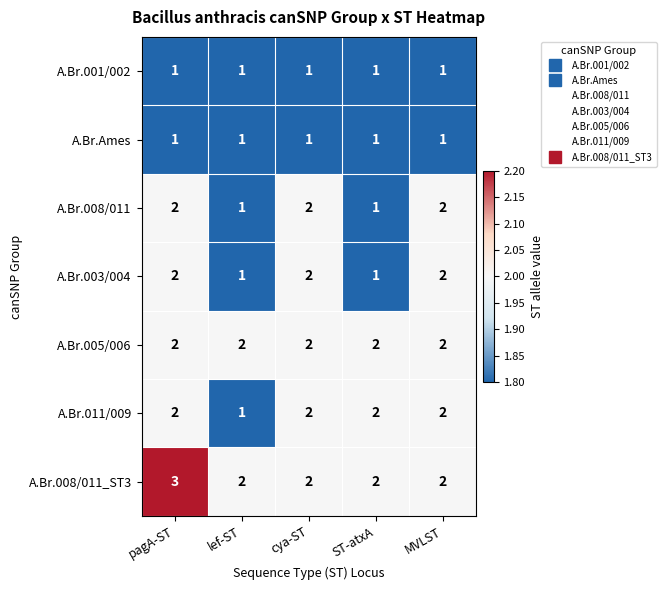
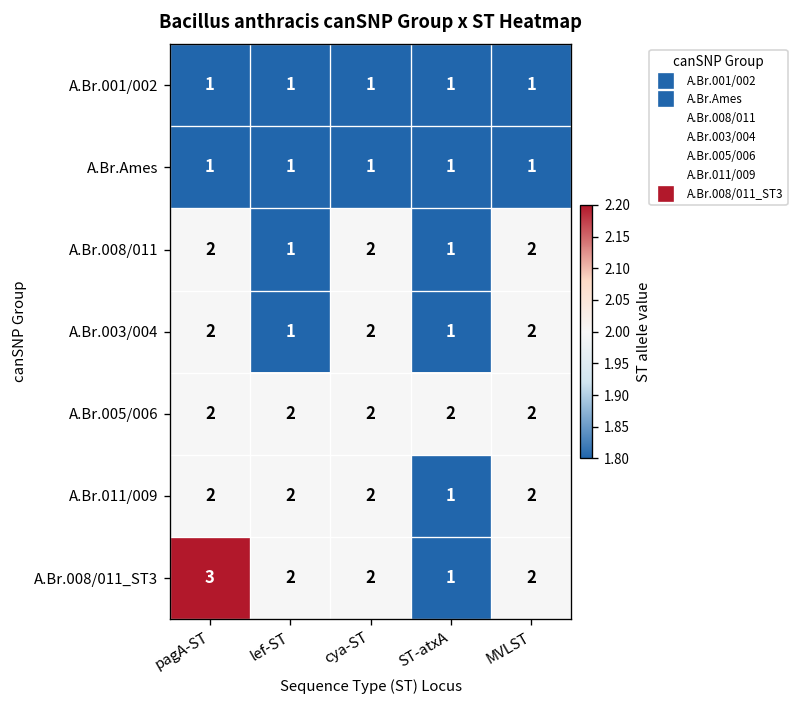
  {
    "A.Br.001/002": {
      "pagA-ST": 1,
      "lef-ST": 1,
      "cya-ST": 1,
      "ST-atxA": 1,
      "MVLST": 1
    },
    "A.Br.Ames": {
      "pagA-ST": 1,
      "lef-ST": 1,
      "cya-ST": 1,
      "ST-atxA": 1,
      "MVLST": 1
    },
    "A.Br.008/011": {
      "pagA-ST": 2,
      "lef-ST": 1,
      "cya-ST": 2,
      "ST-atxA": 1,
      "MVLST": 2
    },
    "A.Br.003/004": {
      "pagA-ST": 2,
      "lef-ST": 1,
      "cya-ST": 2,
      "ST-atxA": 1,
      "MVLST": 2
    },
    "A.Br.005/006": {
      "pagA-ST": 2,
      "lef-ST": 2,
      "cya-ST": 2,
      "ST-atxA": 2,
      "MVLST": 2
    },
    "A.Br.011/009": {
      "pagA-ST": 2,
-     "lef-ST": 1,
+     "lef-ST": 2,
      "cya-ST": 2,
-     "ST-atxA": 2,
+     "ST-atxA": 1,
      "MVLST": 2
    },
    "A.Br.008/011_ST3": {
      "pagA-ST": 3,
      "lef-ST": 2,
      "cya-ST": 2,
-     "ST-atxA": 2,
+     "ST-atxA": 1,
      "MVLST": 2
    }
  }
